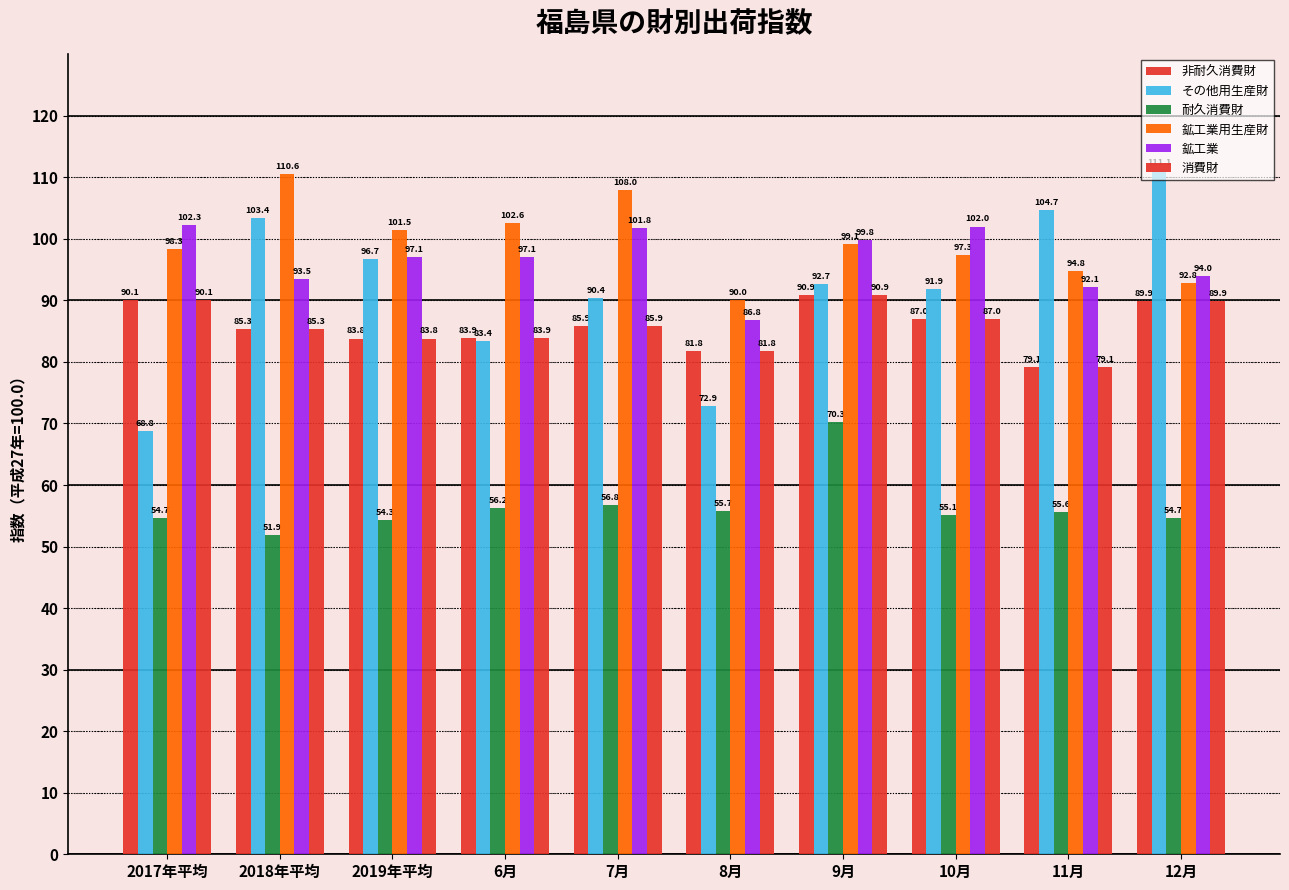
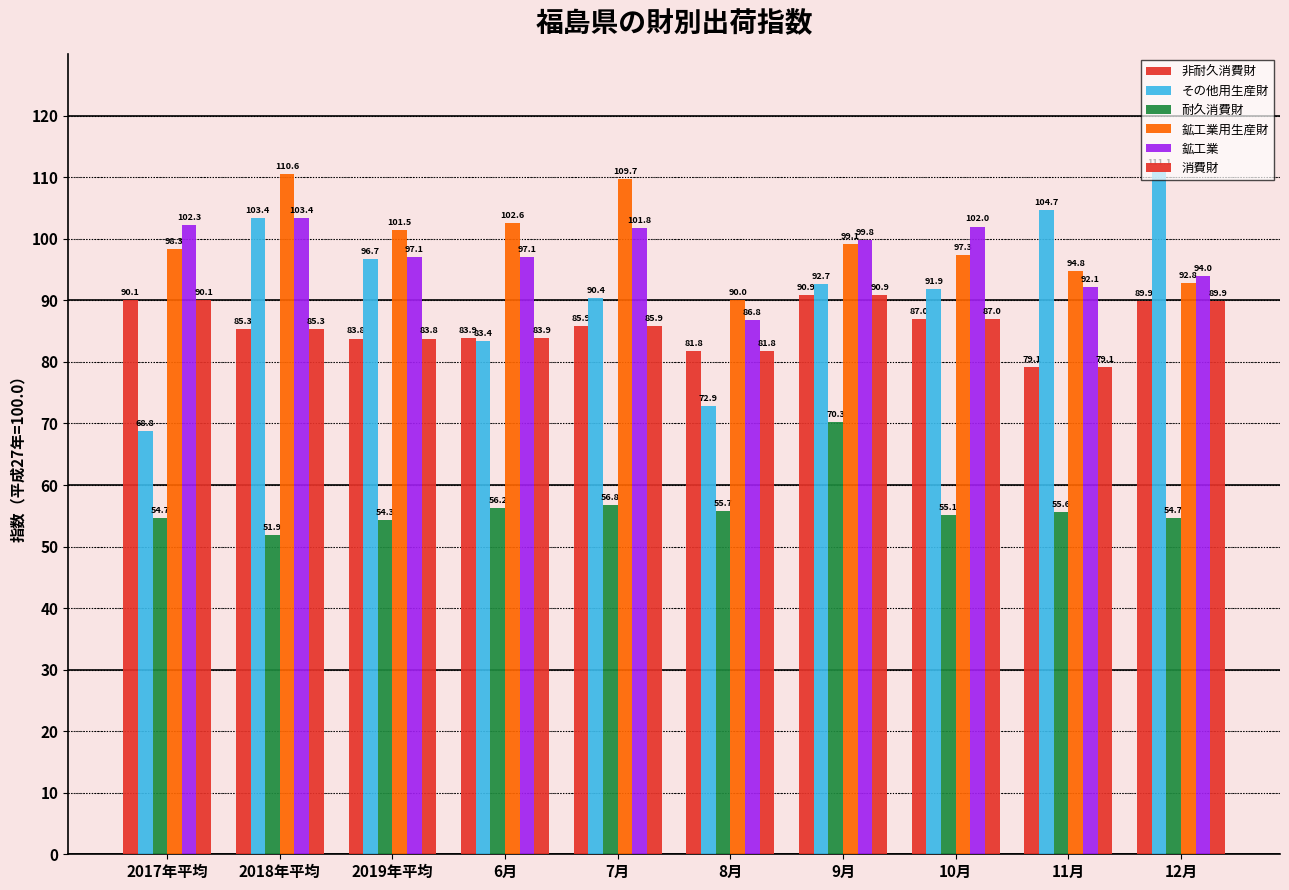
  {
    "その他用生産財": {
      "2017年平均": 68.8,
      "2018年平均": 103.4,
      "2019年平均": 96.7,
      "6月": 83.4,
      "7月": 90.4,
      "8月": 72.9,
      "9月": 92.7,
      "10月": 91.9,
      "11月": 104.7
    },
    "耐久消費財": {
      "2017年平均": 54.7,
      "2018年平均": 51.9,
      "2019年平均": 54.3,
      "6月": 56.2,
      "7月": 56.8,
      "8月": 55.7,
      "9月": 70.3,
      "10月": 55.1,
      "11月": 55.6,
      "12月": 54.7
    },
    "鉱工業用生産財": {
      "2017年平均": 98.3,
      "2018年平均": 110.6,
      "2019年平均": 101.5,
      "6月": 102.6,
-     "7月": 108.0,
+     "7月": 109.7,
      "8月": 90.0,
      "9月": 99.1,
      "10月": 97.3,
      "11月": 94.8,
      "12月": 92.8
    },
    "鉱工業": {
      "2017年平均": 102.3,
-     "2018年平均": 93.5,
+     "2018年平均": 103.4,
      "2019年平均": 97.1,
      "6月": 97.1,
      "7月": 101.8,
      "8月": 86.8,
      "9月": 99.8,
      "10月": 102.0,
      "11月": 92.1,
      "12月": 94.0
    }
  }
